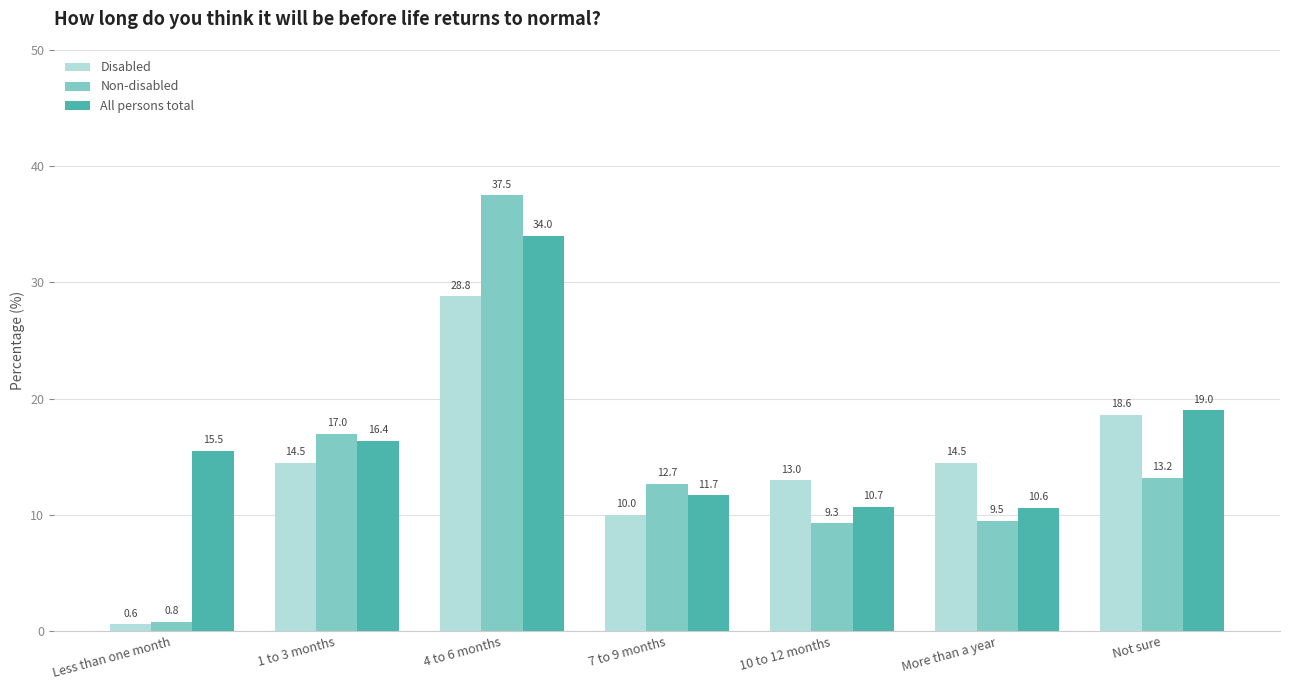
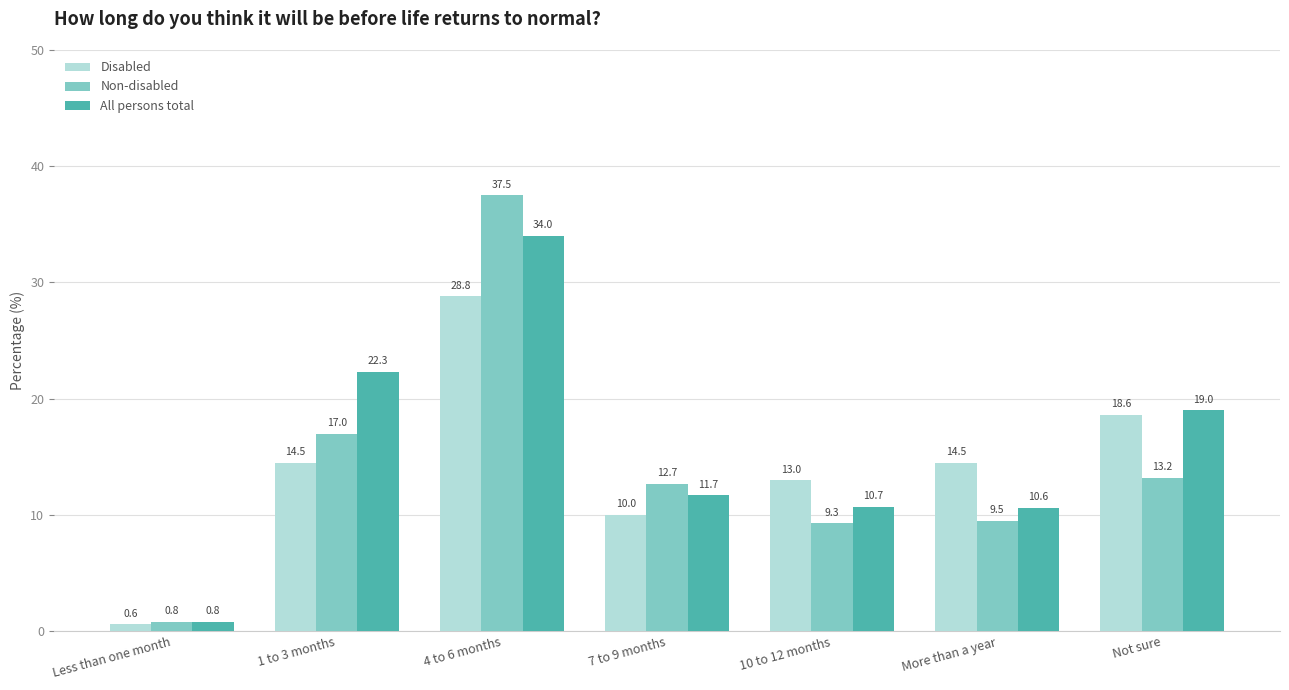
  {
    "All persons total": {
-     "Less than one month": 15.5,
-     "1 to 3 months": 16.4,
+     "Less than one month": 0.8,
+     "1 to 3 months": 22.3,
      "4 to 6 months": 34.0,
      "7 to 9 months": 11.7,
      "10 to 12 months": 10.7,
      "More than a year": 10.6,
      "Not sure": 19.0
    }
  }
